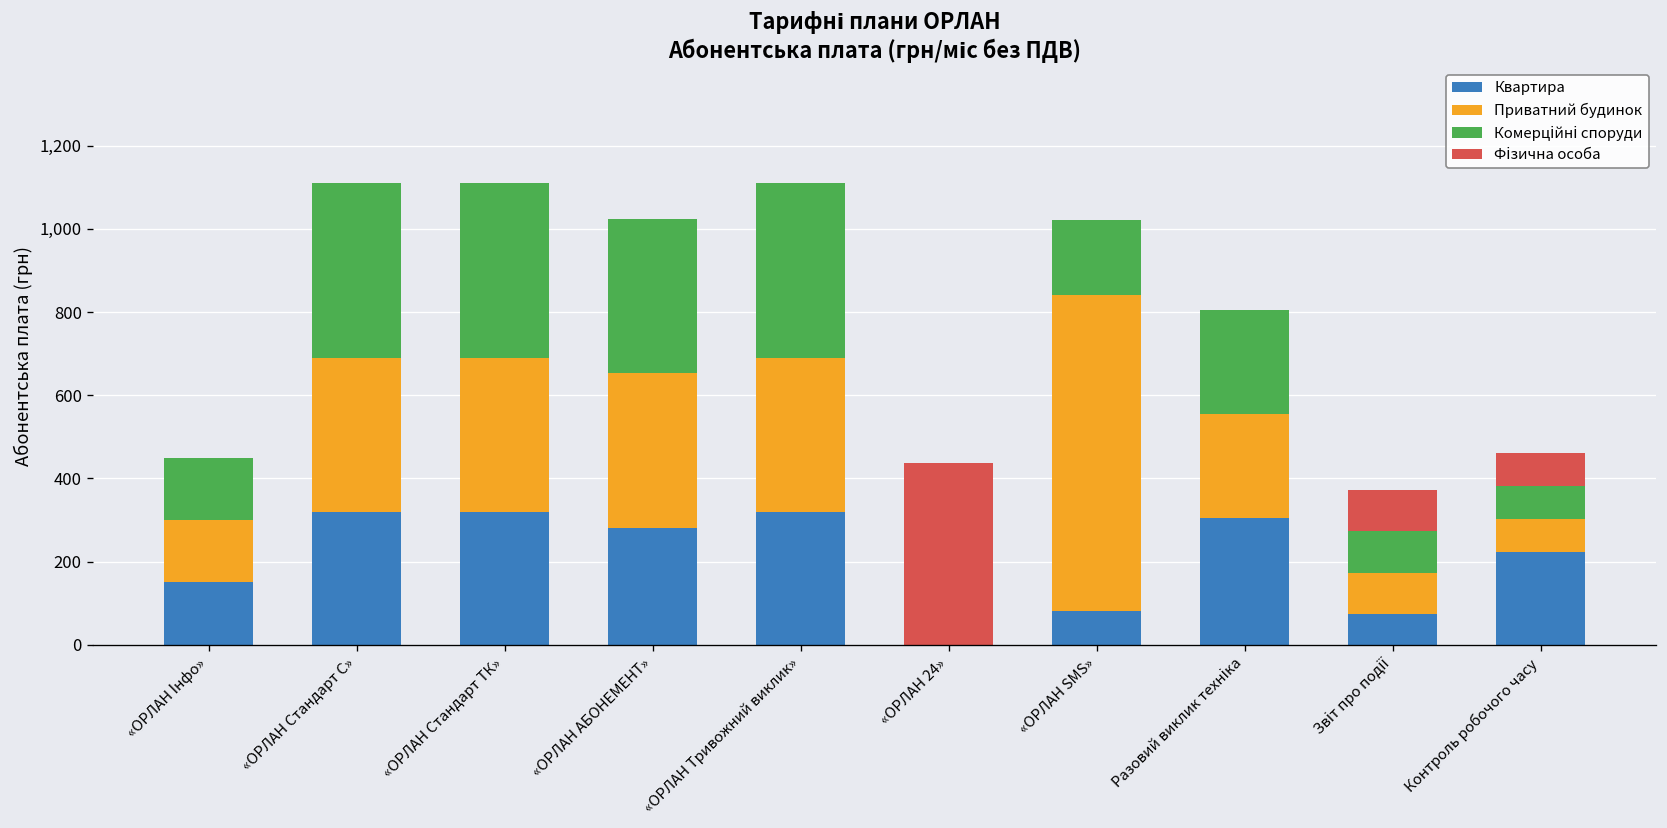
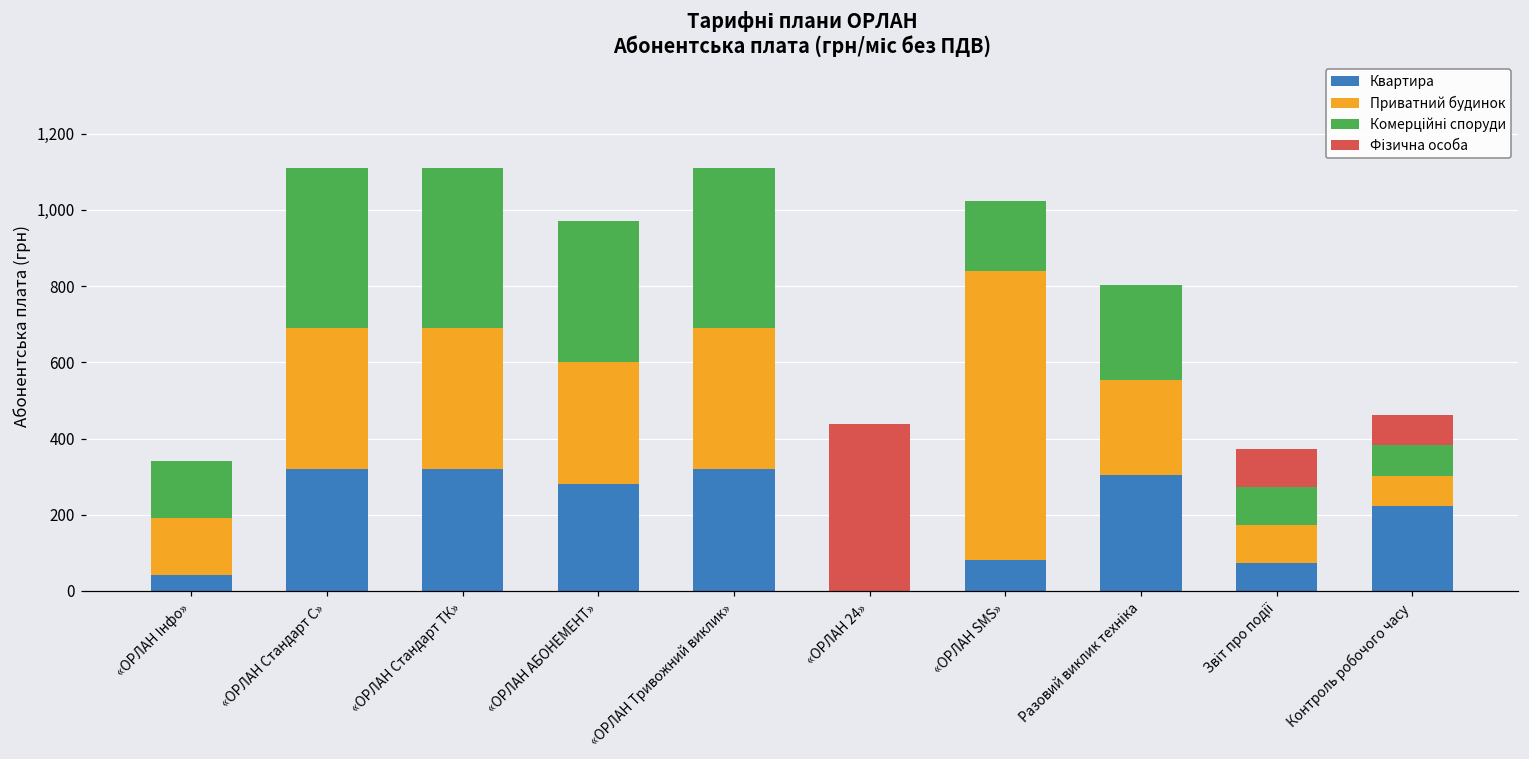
  {
    "Квартира": {
-     "«ОРЛАН Інфо»": 150,
+     "«ОРЛАН Інфо»": 40,
      "«ОРЛАН Стандарт С»": 320,
      "«ОРЛАН Стандарт ТК»": 320,
      "«ОРЛАН АБОНЕМЕНТ»": 280,
      "«ОРЛАН Тривожний виклик»": 320,
      "«ОРЛАН 24»": 0,
      "«ОРЛАН SMS»": 80,
      "Разовий виклик техніка": 300,
      "Звіт про події": 70,
      "Контроль робочого часу": 220
    },
    "Приватний будинок": {
      "«ОРЛАН Інфо»": 150,
      "«ОРЛАН Стандарт С»": 370,
      "«ОРЛАН Стандарт ТК»": 370,
-     "«ОРЛАН АБОНЕМЕНТ»": 370,
+     "«ОРЛАН АБОНЕМЕНТ»": 320,
      "«ОРЛАН Тривожний виклик»": 370,
      "«ОРЛАН 24»": 0,
      "«ОРЛАН SMS»": 760,
      "Разовий виклик техніка": 250,
      "Звіт про події": 100,
      "Контроль робочого часу": 80
    },
    "Комерційні споруди": {
      "«ОРЛАН Інфо»": 150,
      "«ОРЛАН Стандарт С»": 420,
      "«ОРЛАН Стандарт ТК»": 420,
      "«ОРЛАН АБОНЕМЕНТ»": 370,
      "«ОРЛАН Тривожний виклик»": 420,
      "«ОРЛАН 24»": 0,
      "«ОРЛАН SMS»": 180,
      "Разовий виклик техніка": 250,
      "Звіт про події": 100,
      "Контроль робочого часу": 80
    },
    "Фізична особа": {
      "«ОРЛАН Інфо»": 0,
      "«ОРЛАН Стандарт С»": 0,
      "«ОРЛАН Стандарт ТК»": 0,
      "«ОРЛАН АБОНЕМЕНТ»": 0,
      "«ОРЛАН Тривожний виклик»": 0,
      "«ОРЛАН 24»": 440,
      "«ОРЛАН SMS»": 0,
      "Разовий виклик техніка": 0,
      "Звіт про події": 100,
      "Контроль робочого часу": 80
    }
  }
